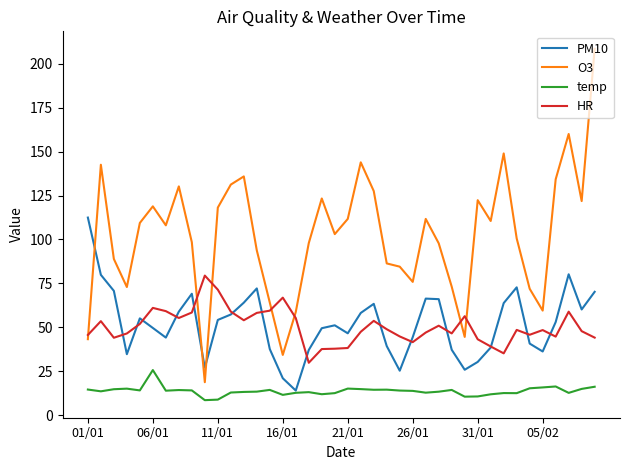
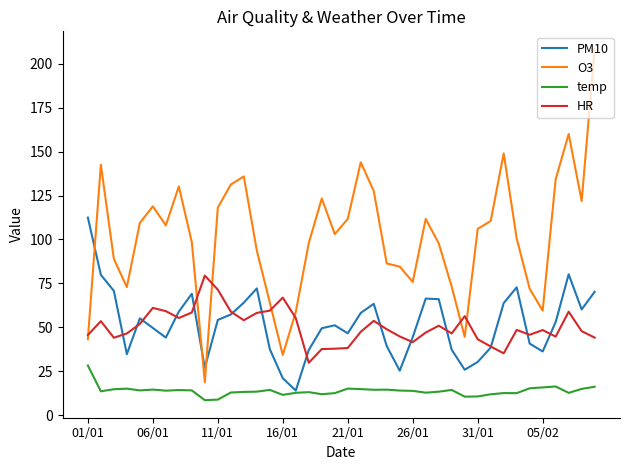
  {
    "PM10": {
      "01/01": 112,
      "06/01": 50,
      "11/01": 54,
      "16/01": 21,
      "21/01": 47,
      "26/01": 44,
      "31/01": 30,
      "05/02": 36
    },
    "O3": {
      "01/01": 43,
      "06/01": 119,
      "11/01": 118,
      "16/01": 34,
      "21/01": 112,
      "26/01": 76,
-     "31/01": 122,
+     "31/01": 106,
      "05/02": 60
    },
    "temp": {
-     "01/01": 15,
-     "06/01": 26,
+     "01/01": 28,
+     "06/01": 15,
      "11/01": 9,
      "16/01": 12,
      "21/01": 15,
      "26/01": 14,
      "31/01": 11,
      "05/02": 16
    },
    "HR": {
      "01/01": 46,
      "06/01": 61,
      "11/01": 71,
      "16/01": 67,
      "21/01": 38,
      "26/01": 42,
      "31/01": 43,
      "05/02": 48
    }
  }
